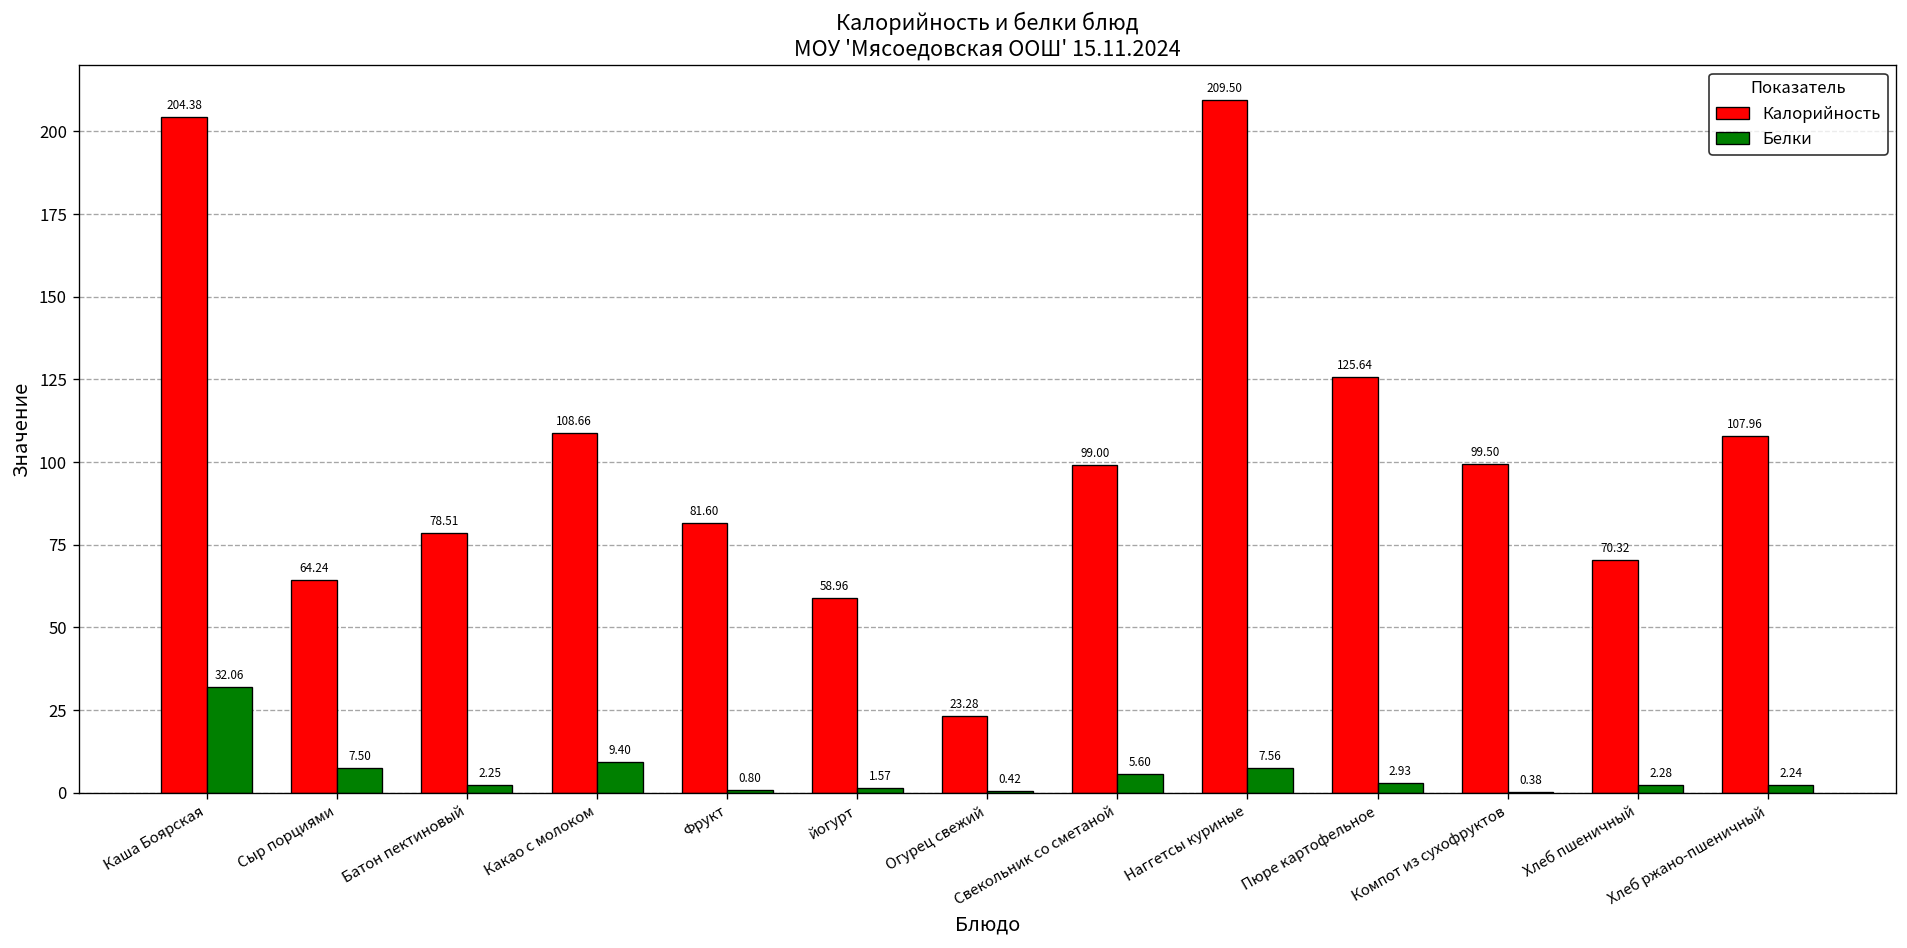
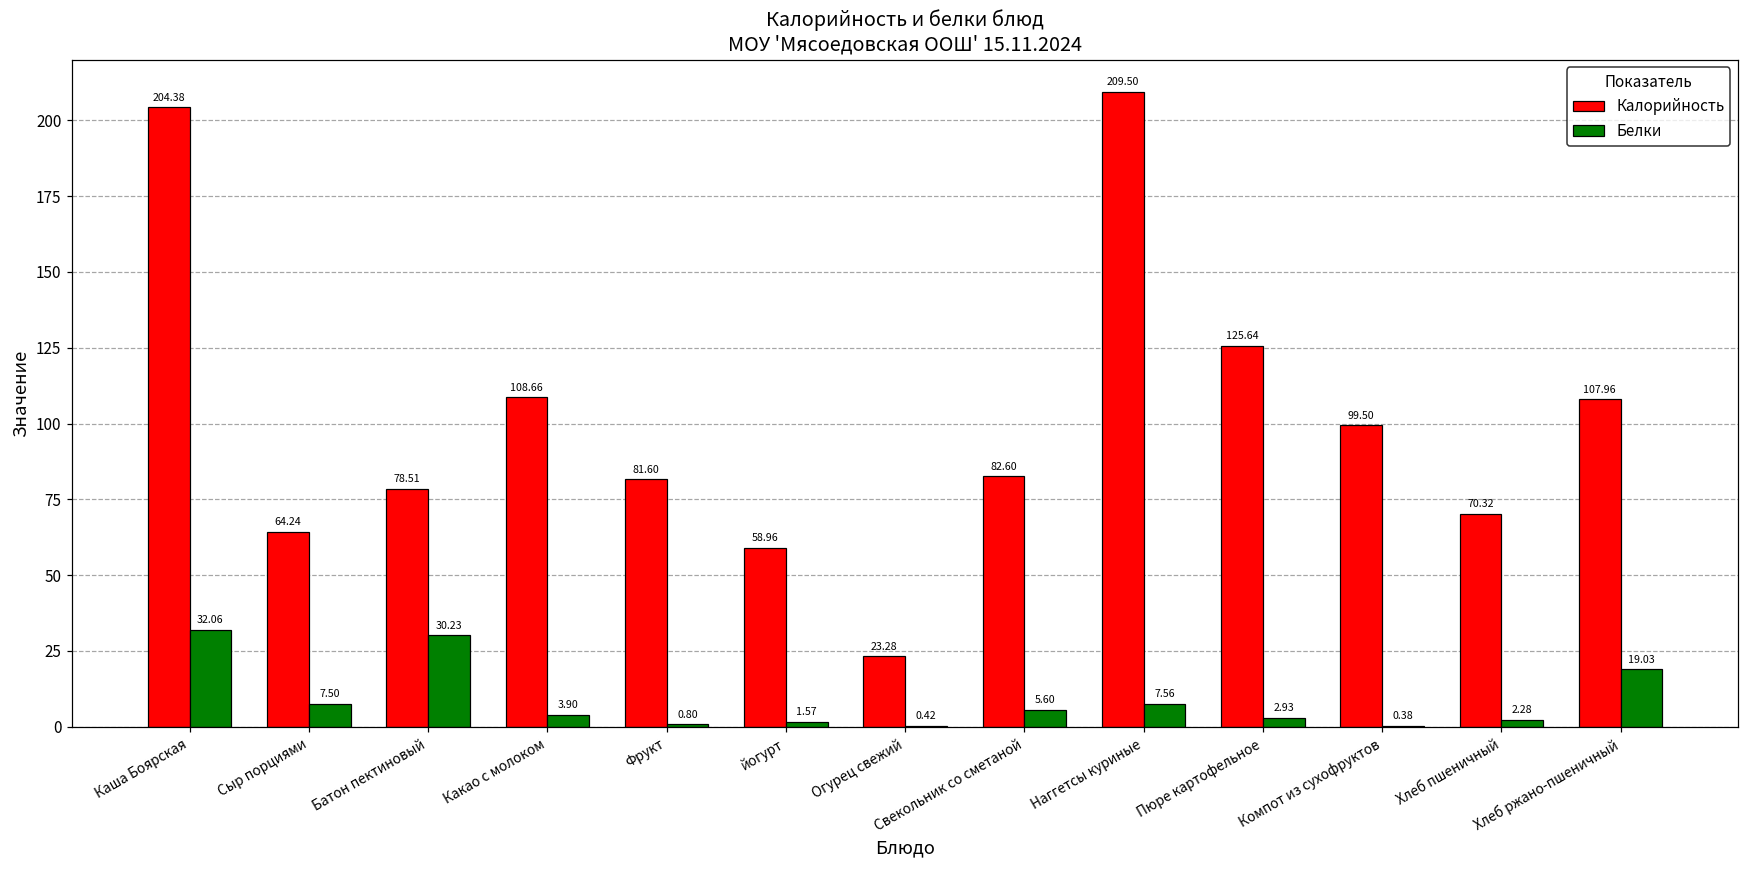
  {
    "Калорийность": {
      "Каша Боярская": 204.38,
      "Сыр порциями": 64.24,
      "Батон пектиновый": 78.51,
      "Какао с молоком": 108.66,
      "Фрукт": 81.60,
      "йогурт": 58.96,
      "Огурец свежий": 23.28,
-     "Свекольник со сметаной": 99.00,
+     "Свекольник со сметаной": 82.60,
      "Наггетсы куриные": 209.50,
      "Пюре картофельное": 125.64,
      "Компот из сухофруктов": 99.50,
      "Хлеб пшеничный": 70.32,
      "Хлеб ржано-пшеничный": 107.96
    },
    "Белки": {
      "Каша Боярская": 32.06,
      "Сыр порциями": 7.50,
-     "Батон пектиновый": 2.25,
-     "Какао с молоком": 9.40,
+     "Батон пектиновый": 30.23,
+     "Какао с молоком": 3.90,
      "Фрукт": 0.80,
      "йогурт": 1.57,
      "Огурец свежий": 0.42,
      "Свекольник со сметаной": 5.60,
      "Наггетсы куриные": 7.56,
      "Пюре картофельное": 2.93,
      "Компот из сухофруктов": 0.38,
      "Хлеб пшеничный": 2.28,
-     "Хлеб ржано-пшеничный": 2.24
+     "Хлеб ржано-пшеничный": 19.03
    }
  }
